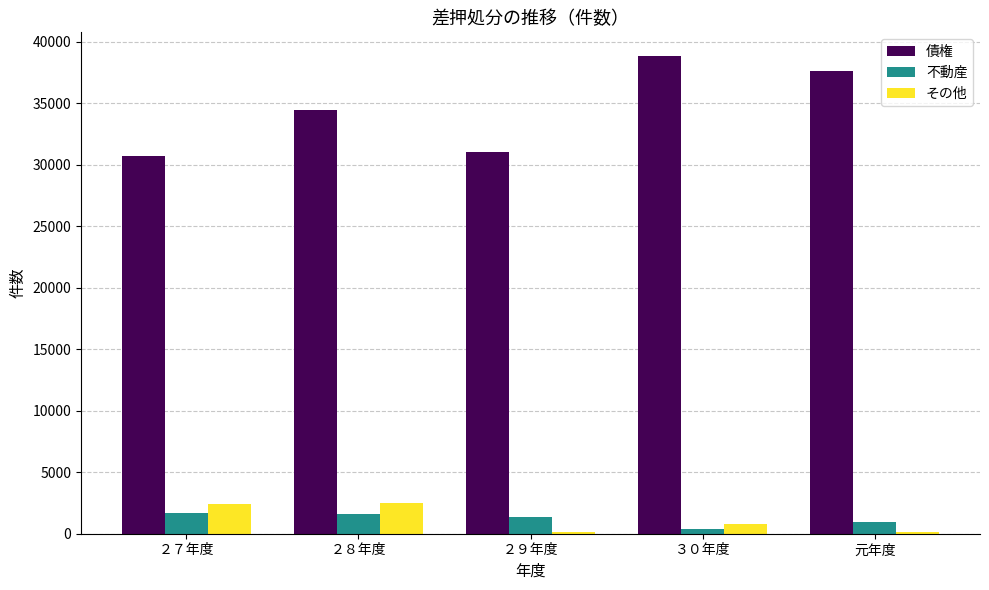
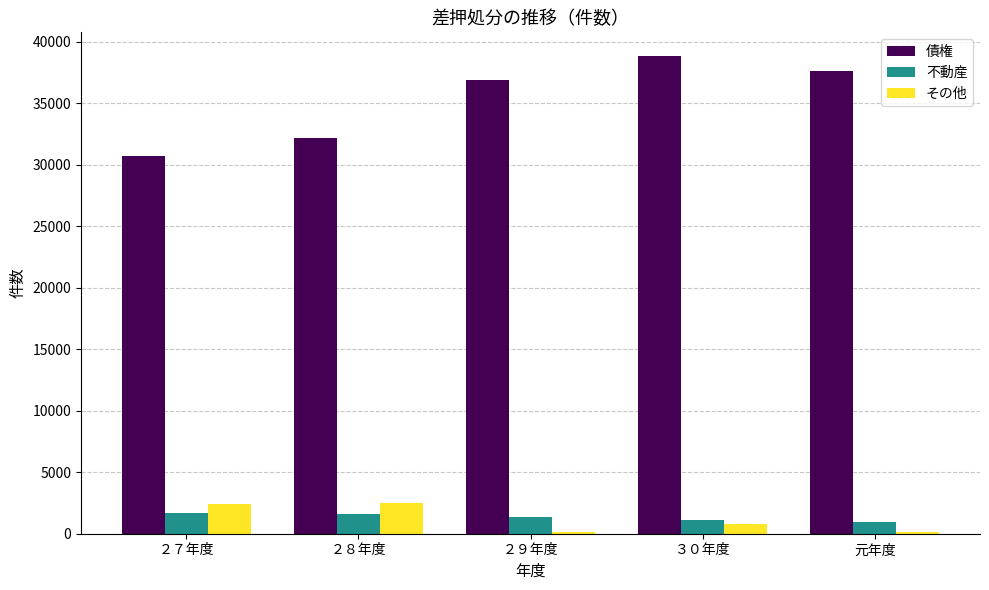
  {
    "債権": {
      "２７年度": 30700,
-     "２８年度": 34500,
-     "２９年度": 31000,
+     "２８年度": 32200,
+     "２９年度": 36900,
      "３０年度": 38800,
      "元年度": 37600
    },
    "不動産": {
      "２７年度": 1700,
      "２８年度": 1600,
      "２９年度": 1300,
-     "３０年度": 400,
+     "３０年度": 1100,
      "元年度": 1000
    },
    "その他": {
      "２７年度": 2400,
      "２８年度": 2500,
      "３０年度": 800
    }
  }
